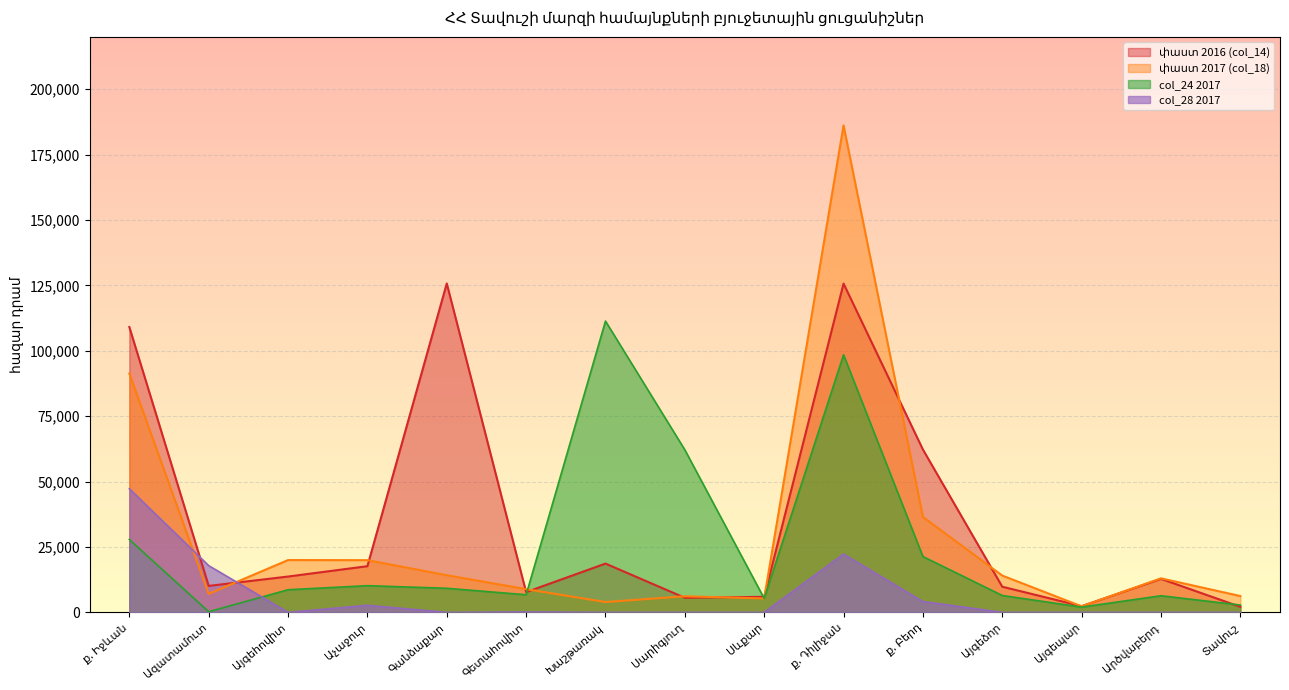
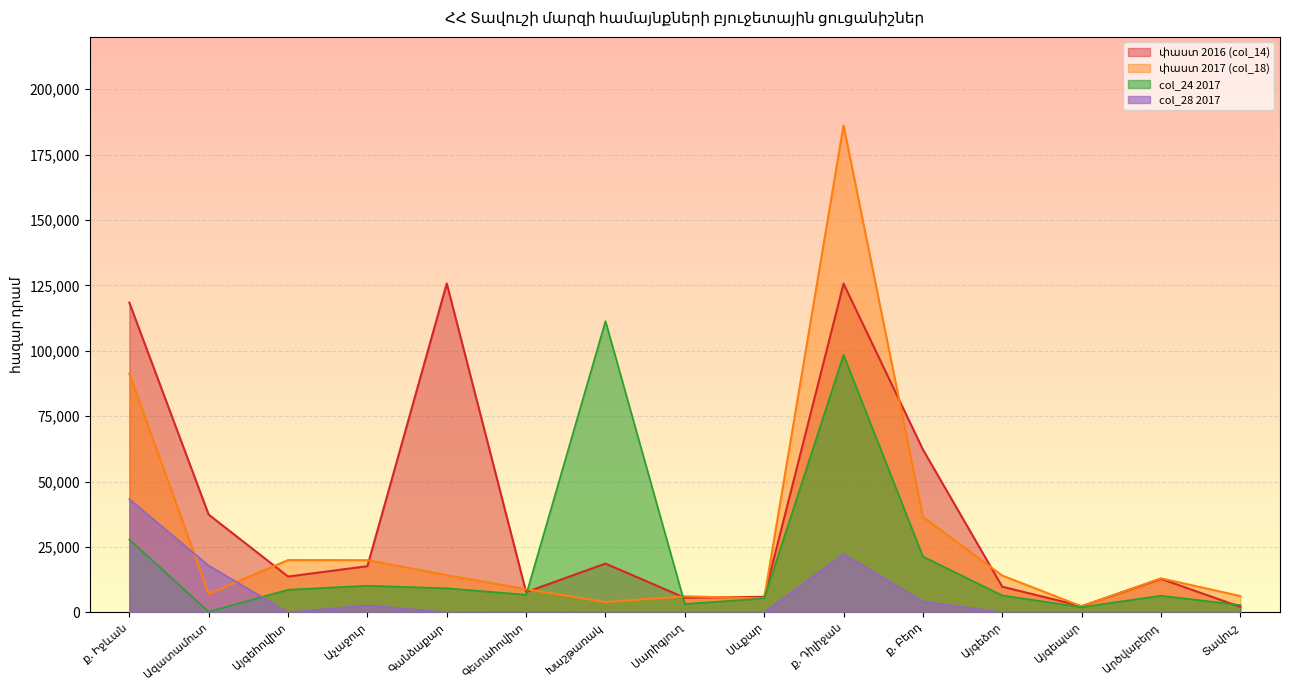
  {
    "փաստ 2016 (col_14)": {
-     "ք. Իջևան": "109,000",
-     "Ազատամուտ": "10,000",
+     "ք. Իջևան": "118,000",
+     "Ազատամուտ": "37,000",
      "Այգեհովիտ": "14,000",
      "Աչաջուր": "18,000",
      "Գանձաքար": "126,000",
      "Գետահովիտ": "8,000",
      "Խաշթառակ": "19,000",
      "ք. Դիլիջան": "126,000",
      "ք. Բերդ": "62,000",
      "Այգեձոր": "10,000"
    },
    "փաստ 2017 (col_18)": {
      "ք. Իջևան": "91,000",
      "Ազատամուտ": "7,000",
      "Այգեհովիտ": "20,000",
      "Աչաջուր": "20,000",
      "Գանձաքար": "14,000",
      "Գետահովիտ": "9,000",
      "Խաշթառակ": "4,000",
      "ք. Դիլիջան": "186,000",
      "ք. Բերդ": "36,000",
      "Այգեձոր": "14,000",
      "Տավուշ": "6,000"
    },
    "col_24 2017": {
      "ք. Իջևան": "28,000",
      "Ազատամուտ": "0",
      "Այգեհովիտ": "9,000",
      "Աչաջուր": "10,000",
      "Գանձաքար": "9,000",
      "Գետահովիտ": "7,000",
      "Խաշթառակ": "111,000",
-     "Սարիգյուղ": "62,000",
+     "Սարիգյուղ": "3,000",
      "ք. Դիլիջան": "98,000",
      "ք. Բերդ": "21,000",
      "Այգեձոր": "6,000",
      "Արծվաբերդ": "6,000"
    },
    "col_28 2017": {
-     "ք. Իջևան": "47,000",
+     "ք. Իջևան": "43,000",
      "Ազատամուտ": "18,000",
      "Այգեհովիտ": "0",
      "Աչաջուր": "3,000",
      "Գանձաքար": "0",
      "Գետահովիտ": "0",
      "Խաշթառակ": "0",
      "Սարիգյուղ": "0",
      "Սևքար": "0",
      "ք. Դիլիջան": "22,000",
      "ք. Բերդ": "4,000",
      "Այգեձոր": "0",
      "Այգեպար": "0",
      "Արծվաբերդ": "0",
      "Տավուշ": "0"
    }
  }
